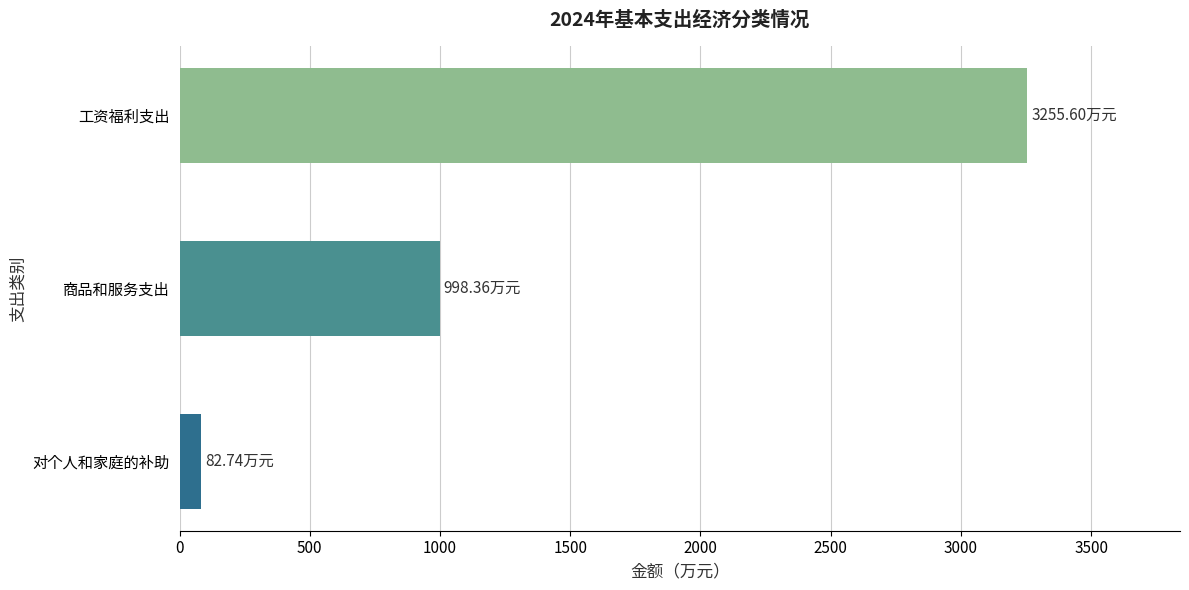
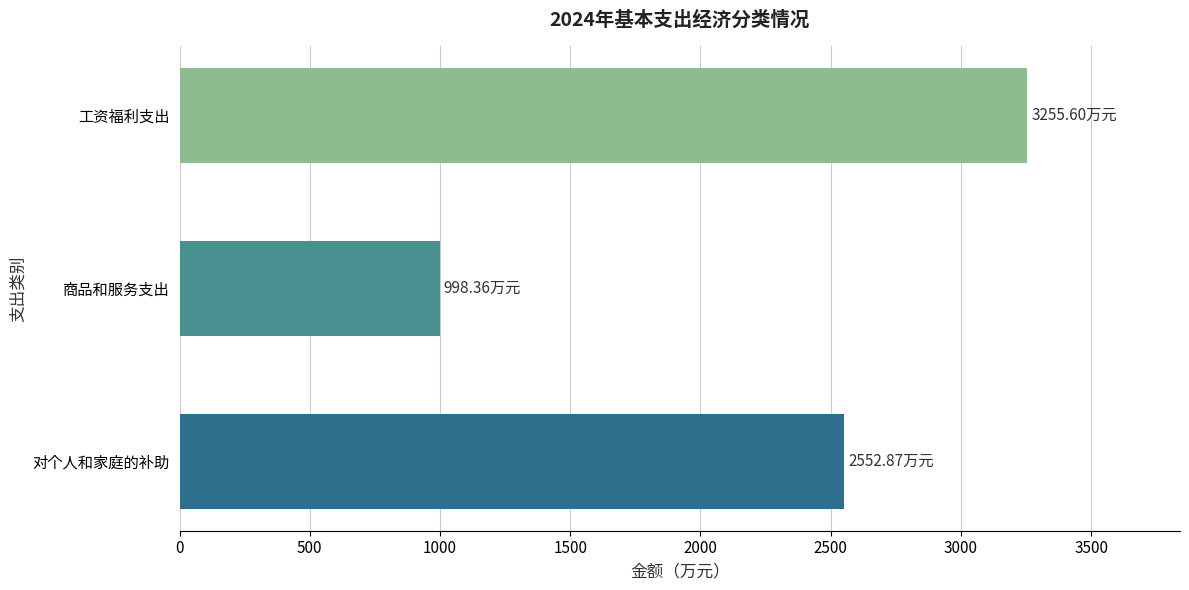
  {
    "工资福利支出": 3255.60,
    "商品和服务支出": 998.36,
-   "对个人和家庭的补助": 82.74
+   "对个人和家庭的补助": 2552.87
  }
